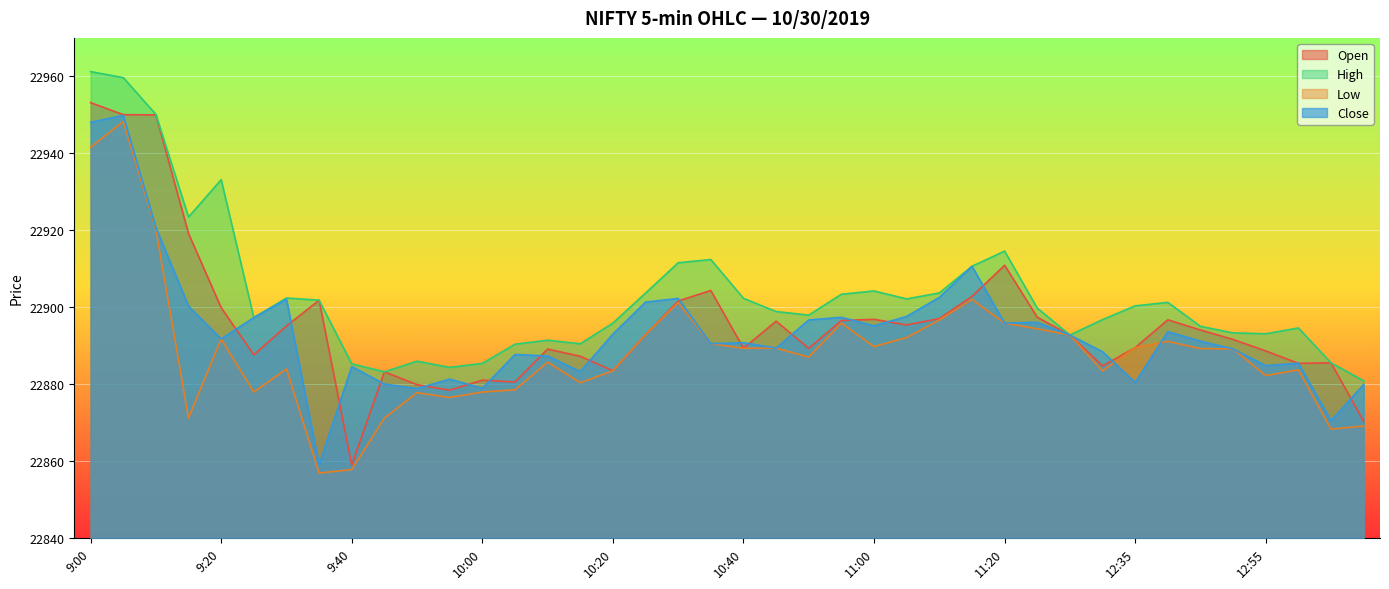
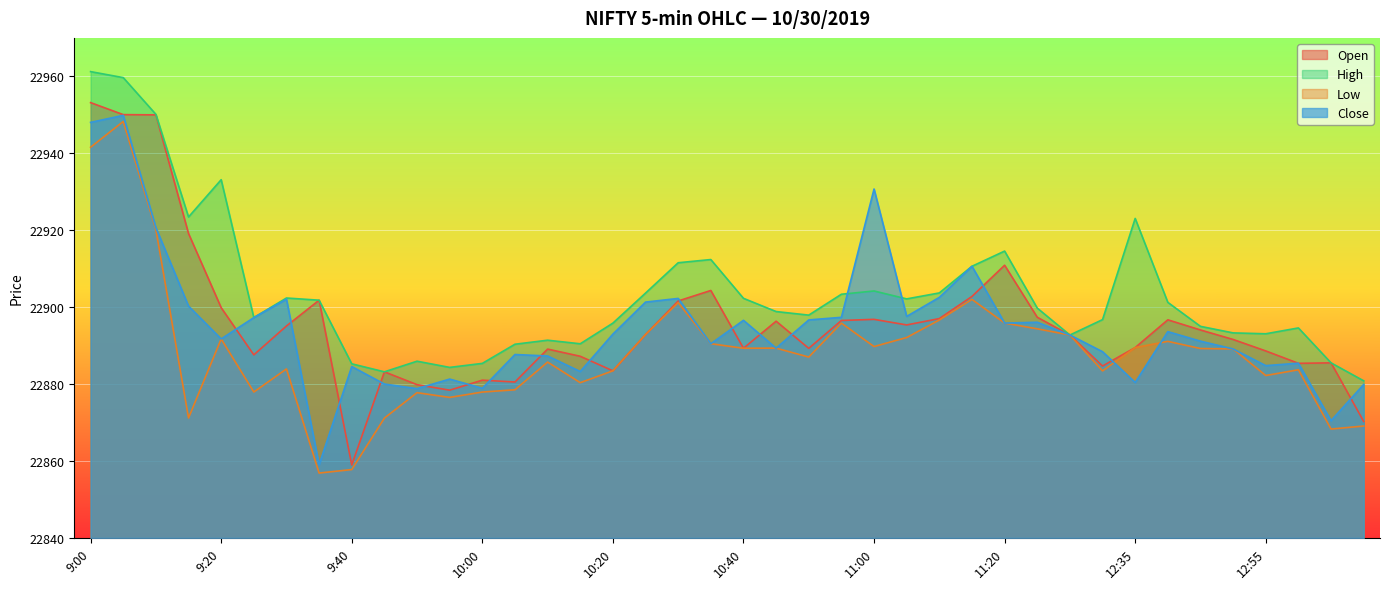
  {
    "High": {
      "9:00": 22961,
      "9:20": 22933,
      "9:40": 22885,
      "10:00": 22885,
      "10:20": 22896,
      "10:40": 22902,
      "11:00": 22904,
      "11:20": 22915,
-     "12:35": 22900,
+     "12:35": 22923,
      "12:55": 22893
    },
    "Close": {
      "9:00": 22948,
      "9:40": 22885,
      "10:00": 22879,
      "10:20": 22893,
-     "10:40": 22891,
-     "11:00": 22895,
+     "10:40": 22897,
+     "11:00": 22931,
      "12:35": 22880,
      "12:55": 22885
    }
  }
